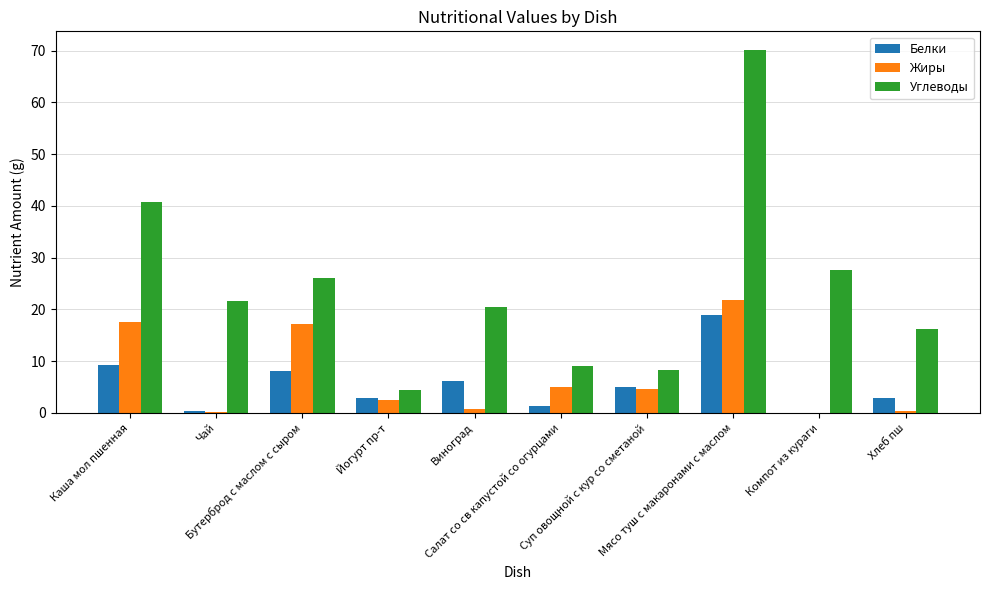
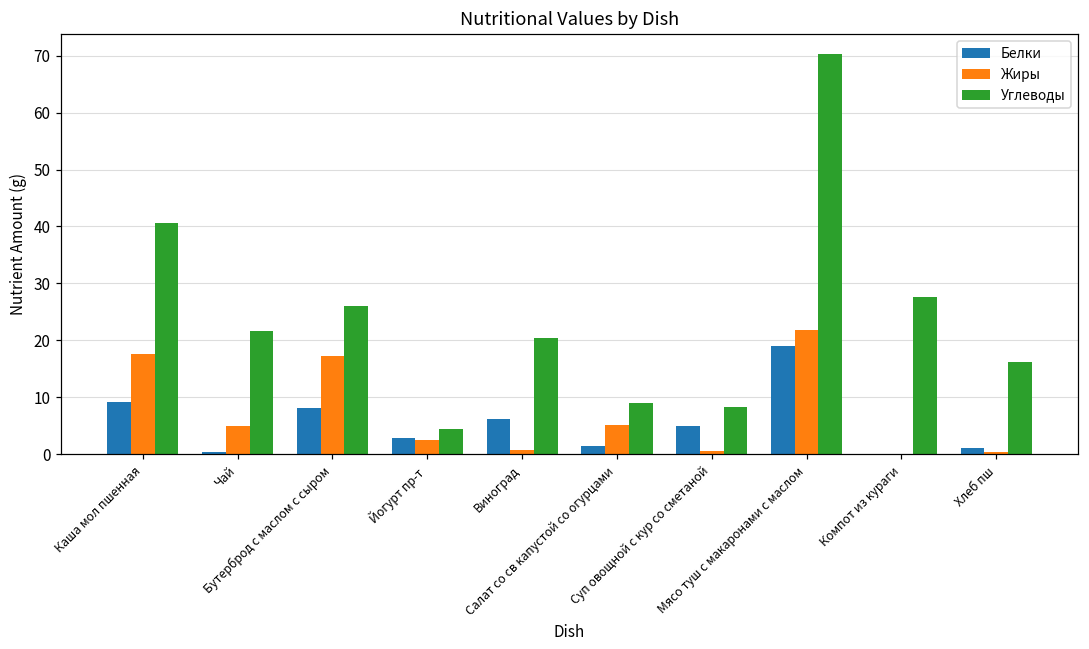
  {
    "Белки": {
      "Каша мол пшенная": 9,
      "Бутерброд с маслом с сыром": 8,
      "Йогурт пр-т": 3,
      "Виноград": 6,
      "Салат со св капустой со огурцами": 1,
      "Суп овощной с кур со сметаной": 5,
      "Мясо туш с макаронами с маслом": 19,
      "Компот из кураги": 0,
-     "Хлеб пш": 3
+     "Хлеб пш": 1
    },
    "Жиры": {
      "Каша мол пшенная": 18,
-     "Чай": 0,
+     "Чай": 5,
      "Бутерброд с маслом с сыром": 17,
      "Йогурт пр-т": 3,
      "Виноград": 1,
      "Салат со св капустой со огурцами": 5,
-     "Суп овощной с кур со сметаной": 5,
+     "Суп овощной с кур со сметаной": 1,
      "Мясо туш с макаронами с маслом": 22,
      "Компот из кураги": 0
    },
    "Углеводы": {
      "Каша мол пшенная": 41,
      "Чай": 22,
      "Бутерброд с маслом с сыром": 26,
      "Йогурт пр-т": 5,
      "Виноград": 20,
      "Салат со св капустой со огурцами": 9,
      "Суп овощной с кур со сметаной": 8,
      "Мясо туш с макаронами с маслом": 70,
      "Компот из кураги": 28,
      "Хлеб пш": 16
    }
  }
